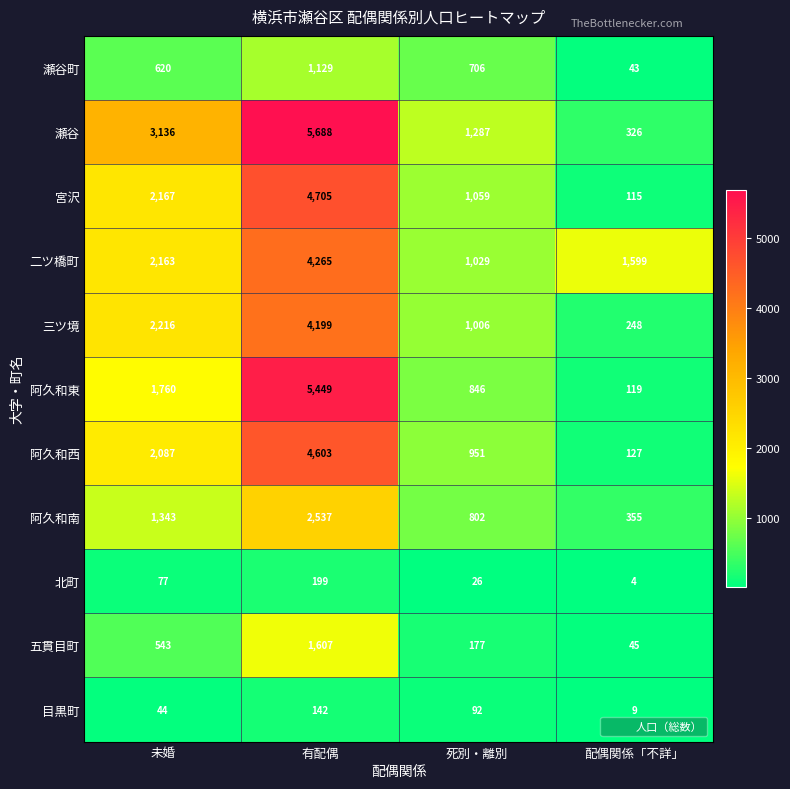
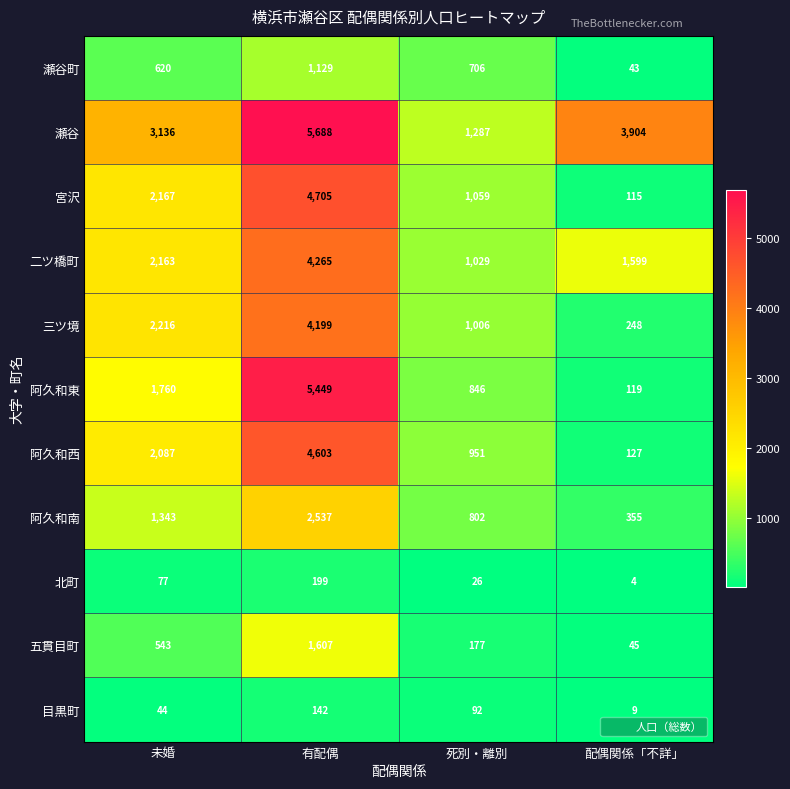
  {
    "瀬谷町": {
      "未婚": "620",
      "有配偶": "1,129",
      "死別・離別": "706",
      "配偶関係「不詳」": "43"
    },
    "瀬谷": {
      "未婚": "3,136",
      "有配偶": "5,688",
      "死別・離別": "1,287",
-     "配偶関係「不詳」": "326"
+     "配偶関係「不詳」": "3,904"
    },
    "宮沢": {
      "未婚": "2,167",
      "有配偶": "4,705",
      "死別・離別": "1,059",
      "配偶関係「不詳」": "115"
    },
    "二ツ橋町": {
      "未婚": "2,163",
      "有配偶": "4,265",
      "死別・離別": "1,029",
      "配偶関係「不詳」": "1,599"
    },
    "三ツ境": {
      "未婚": "2,216",
      "有配偶": "4,199",
      "死別・離別": "1,006",
      "配偶関係「不詳」": "248"
    },
    "阿久和東": {
      "未婚": "1,760",
      "有配偶": "5,449",
      "死別・離別": "846",
      "配偶関係「不詳」": "119"
    },
    "阿久和西": {
      "未婚": "2,087",
      "有配偶": "4,603",
      "死別・離別": "951",
      "配偶関係「不詳」": "127"
    },
    "阿久和南": {
      "未婚": "1,343",
      "有配偶": "2,537",
      "死別・離別": "802",
      "配偶関係「不詳」": "355"
    },
    "北町": {
      "未婚": "77",
      "有配偶": "199",
      "死別・離別": "26",
      "配偶関係「不詳」": "4"
    },
    "五貫目町": {
      "未婚": "543",
      "有配偶": "1,607",
      "死別・離別": "177",
      "配偶関係「不詳」": "45"
    },
    "目黒町": {
      "未婚": "44",
      "有配偶": "142",
      "死別・離別": "92",
      "配偶関係「不詳」": "9"
    }
  }
